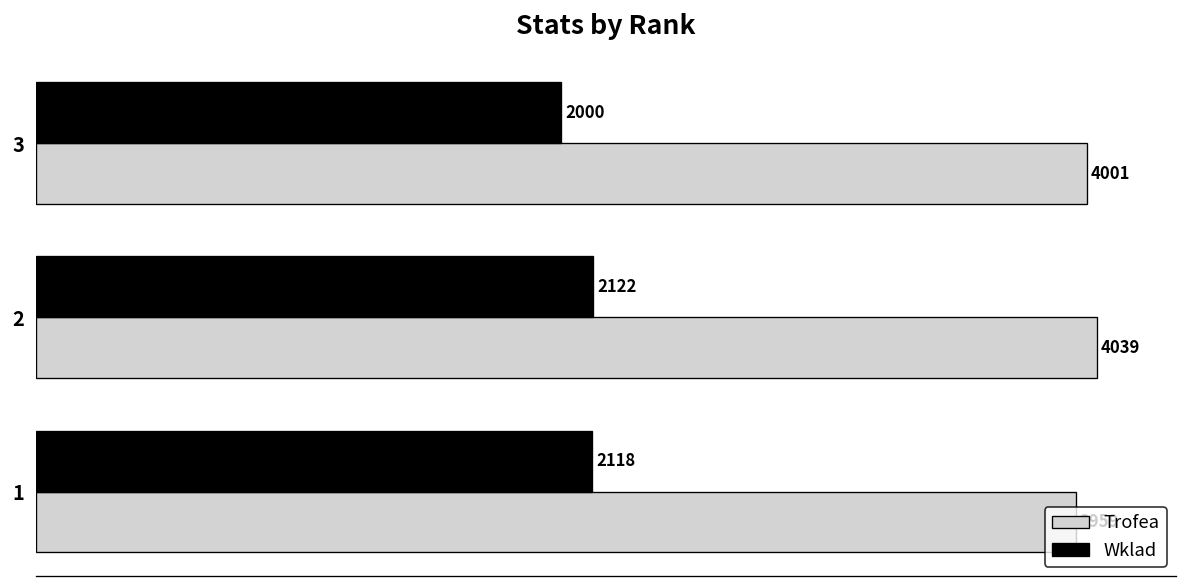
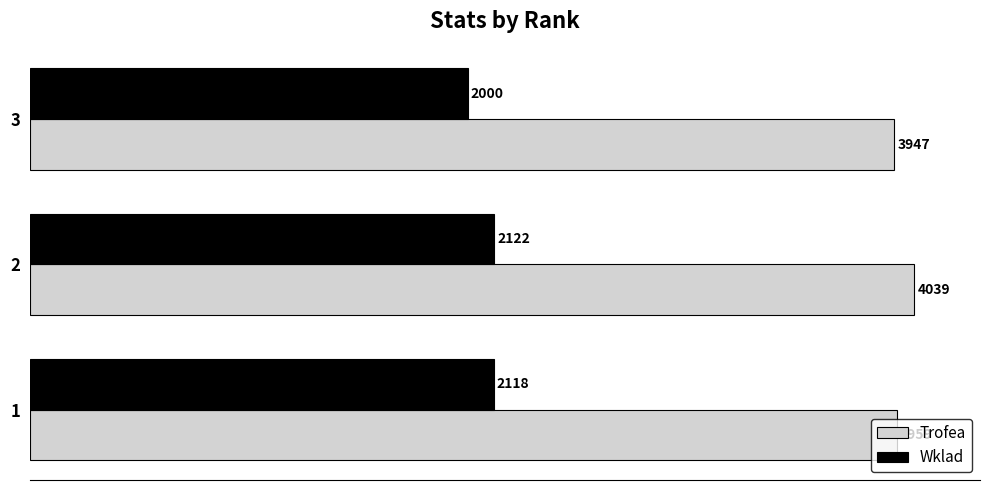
  {
    "Trofea": {
-     "3": 4001,
+     "3": 3947,
      "2": 4039
    },
    "Wklad": {
      "3": 2000,
      "2": 2122,
      "1": 2118
    }
  }
